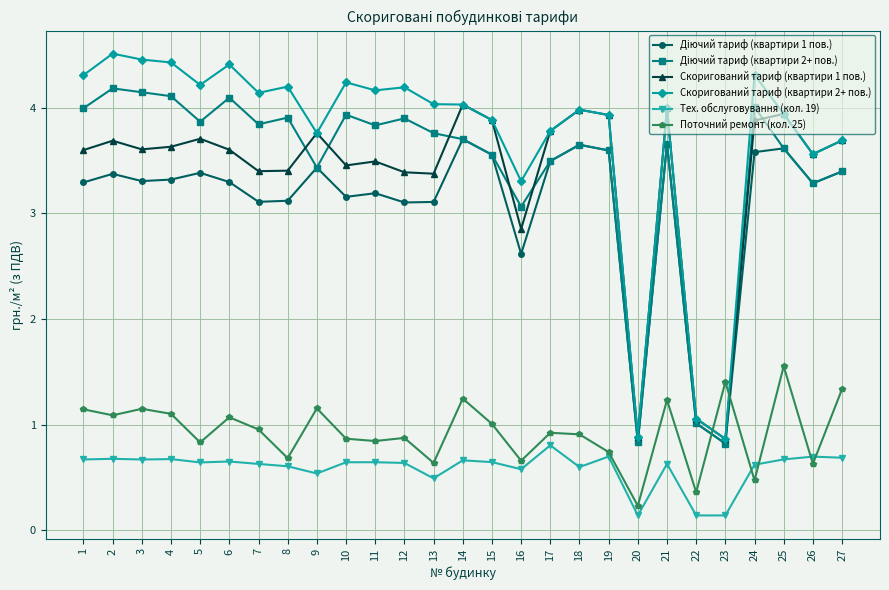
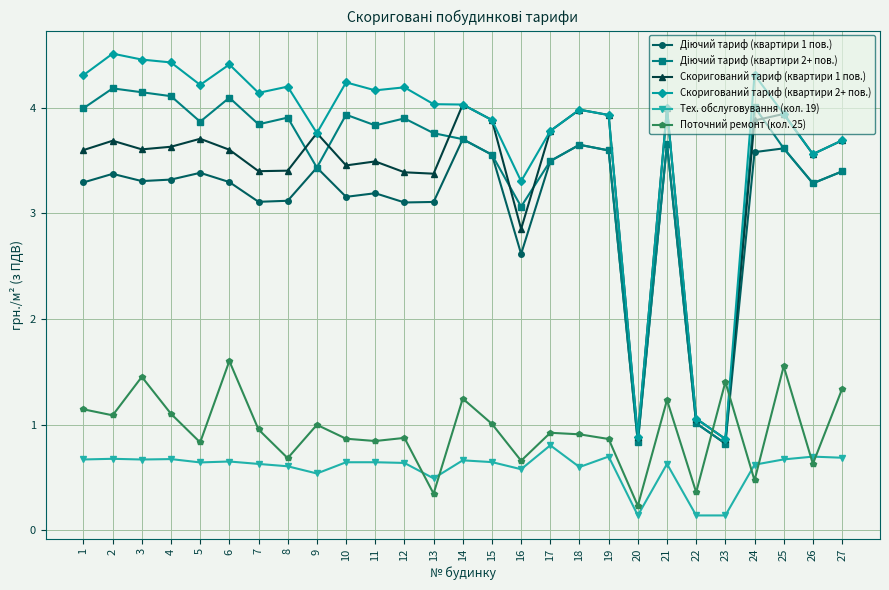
  {
    "Поточний ремонт (кол. 25)": {
      "1": 1.14,
      "2": 1.09,
-     "3": 1.15,
+     "3": 1.45,
      "4": 1.10,
      "5": 0.83,
-     "6": 1.07,
+     "6": 1.60,
      "7": 0.95,
      "8": 0.68,
-     "9": 1.15,
+     "9": 1.00,
      "10": 0.87,
      "11": 0.84,
      "12": 0.87,
-     "13": 0.64,
+     "13": 0.35,
      "14": 1.25,
      "15": 1.01,
      "16": 0.66,
      "17": 0.92,
      "18": 0.91,
-     "19": 0.74,
+     "19": 0.86,
      "20": 0.23,
      "21": 1.23,
      "22": 0.36,
      "23": 1.40,
      "24": 0.47,
      "25": 1.55,
      "26": 0.63,
      "27": 1.34
    }
  }
